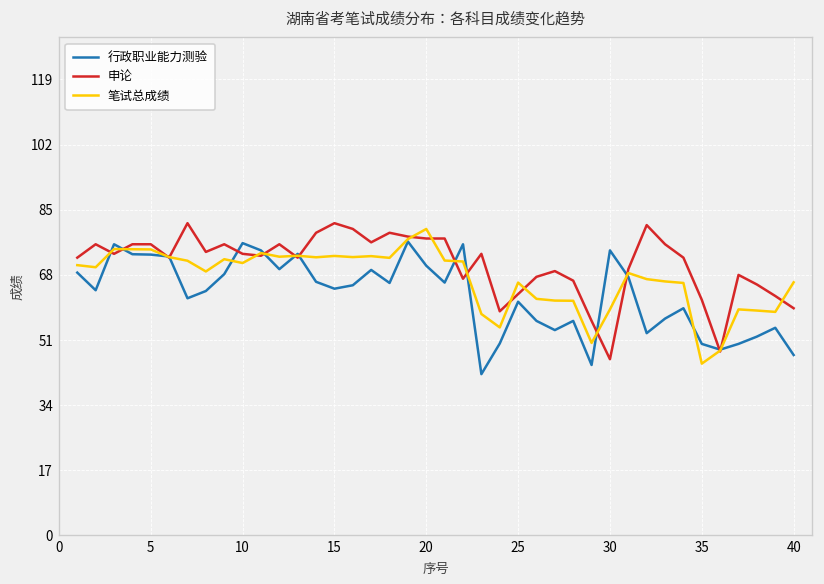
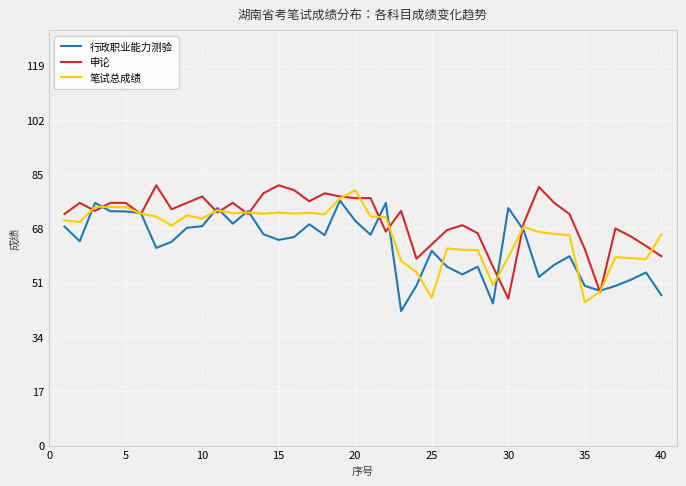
  {
    "行政职业能力测验": {
      "5": 73,
-     "10": 76,
+     "10": 69,
      "15": 64,
      "20": 70,
      "25": 61,
      "30": 74,
      "35": 50,
      "40": 47
    },
    "申论": {
      "5": 76,
-     "10": 74,
+     "10": 78,
      "15": 82,
      "20": 78,
      "25": 63,
      "30": 46,
      "35": 62,
      "40": 59
    },
    "笔试总成绩": {
      "5": 75,
      "10": 71,
      "15": 73,
      "20": 80,
-     "25": 66,
+     "25": 46,
      "30": 59,
      "35": 45,
      "40": 66
    }
  }
